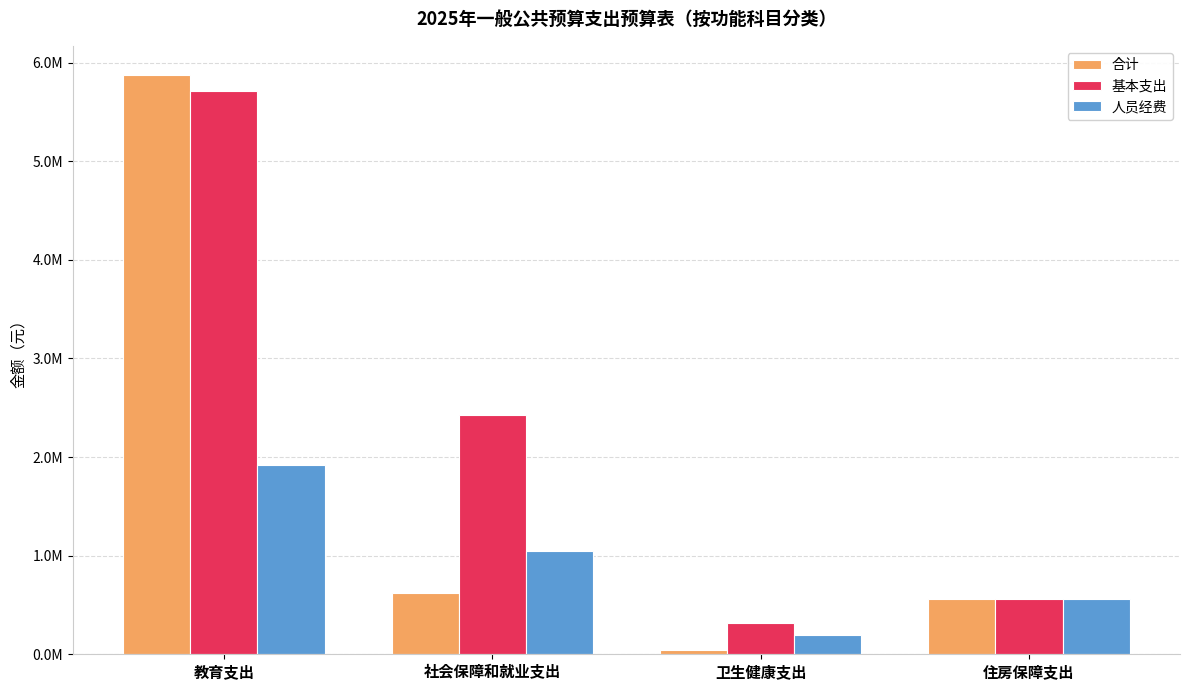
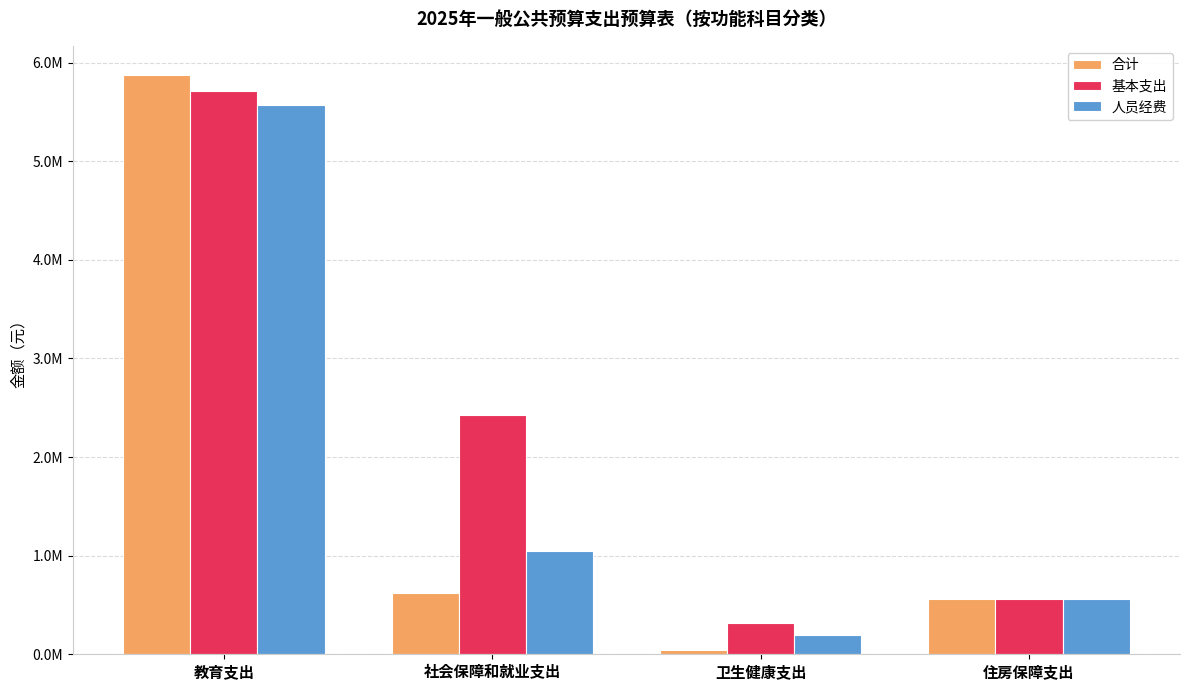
  {
    "合计": {
      "教育支出": 5900000,
      "社会保障和就业支出": 600000,
      "卫生健康支出": 0,
      "住房保障支出": 600000
    },
    "基本支出": {
      "教育支出": 5700000,
      "社会保障和就业支出": 2400000,
      "卫生健康支出": 300000,
      "住房保障支出": 600000
    },
    "人员经费": {
-     "教育支出": 1900000,
+     "教育支出": 5600000,
      "社会保障和就业支出": 1100000,
      "卫生健康支出": 200000,
      "住房保障支出": 600000
    }
  }
